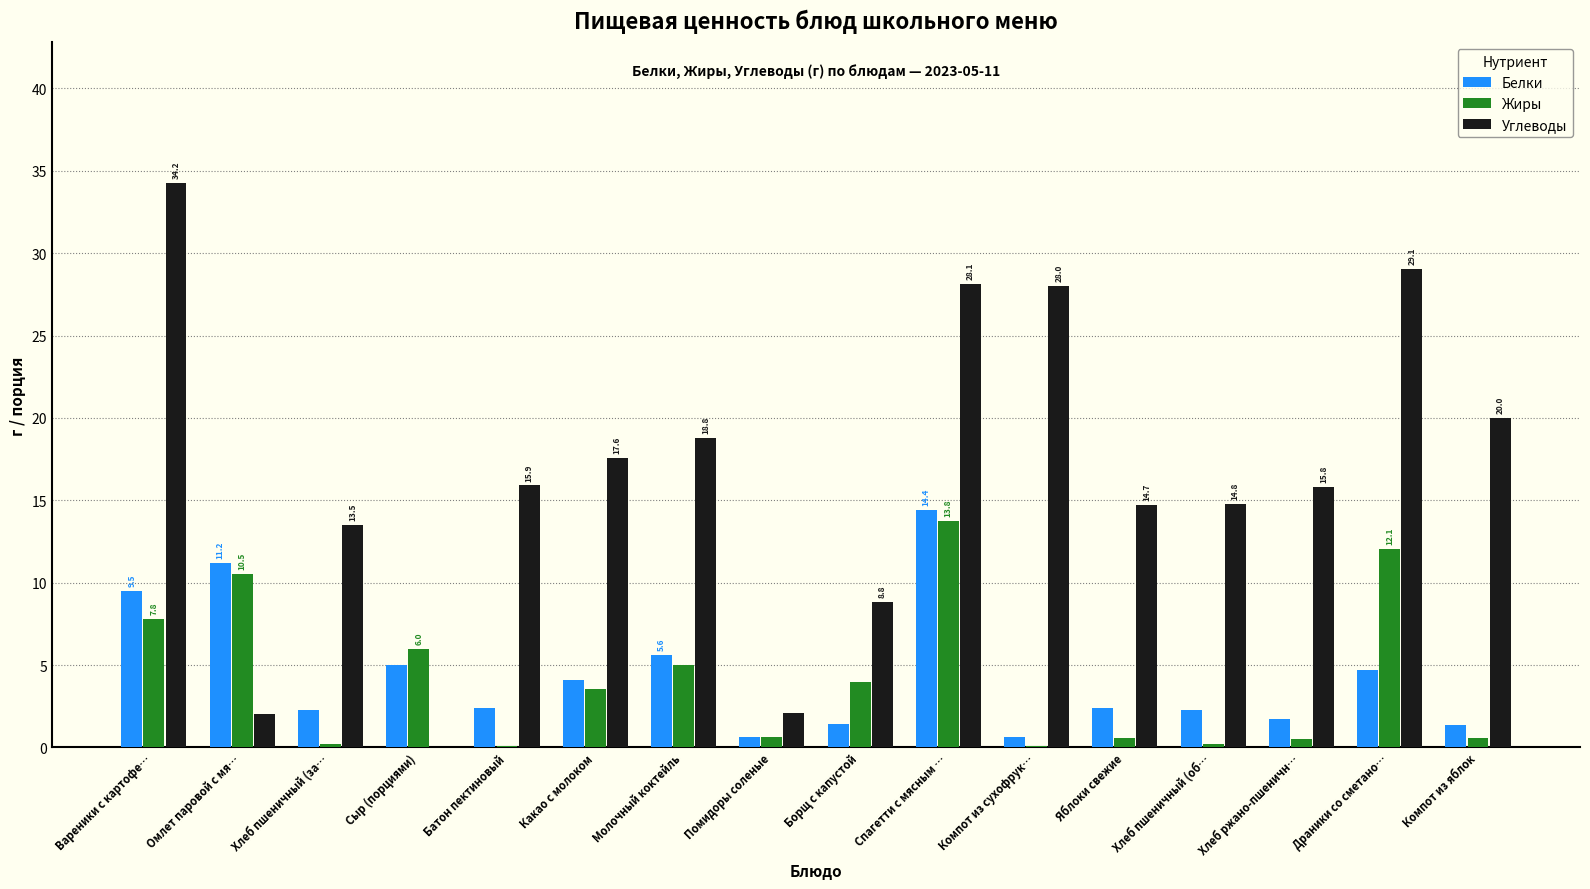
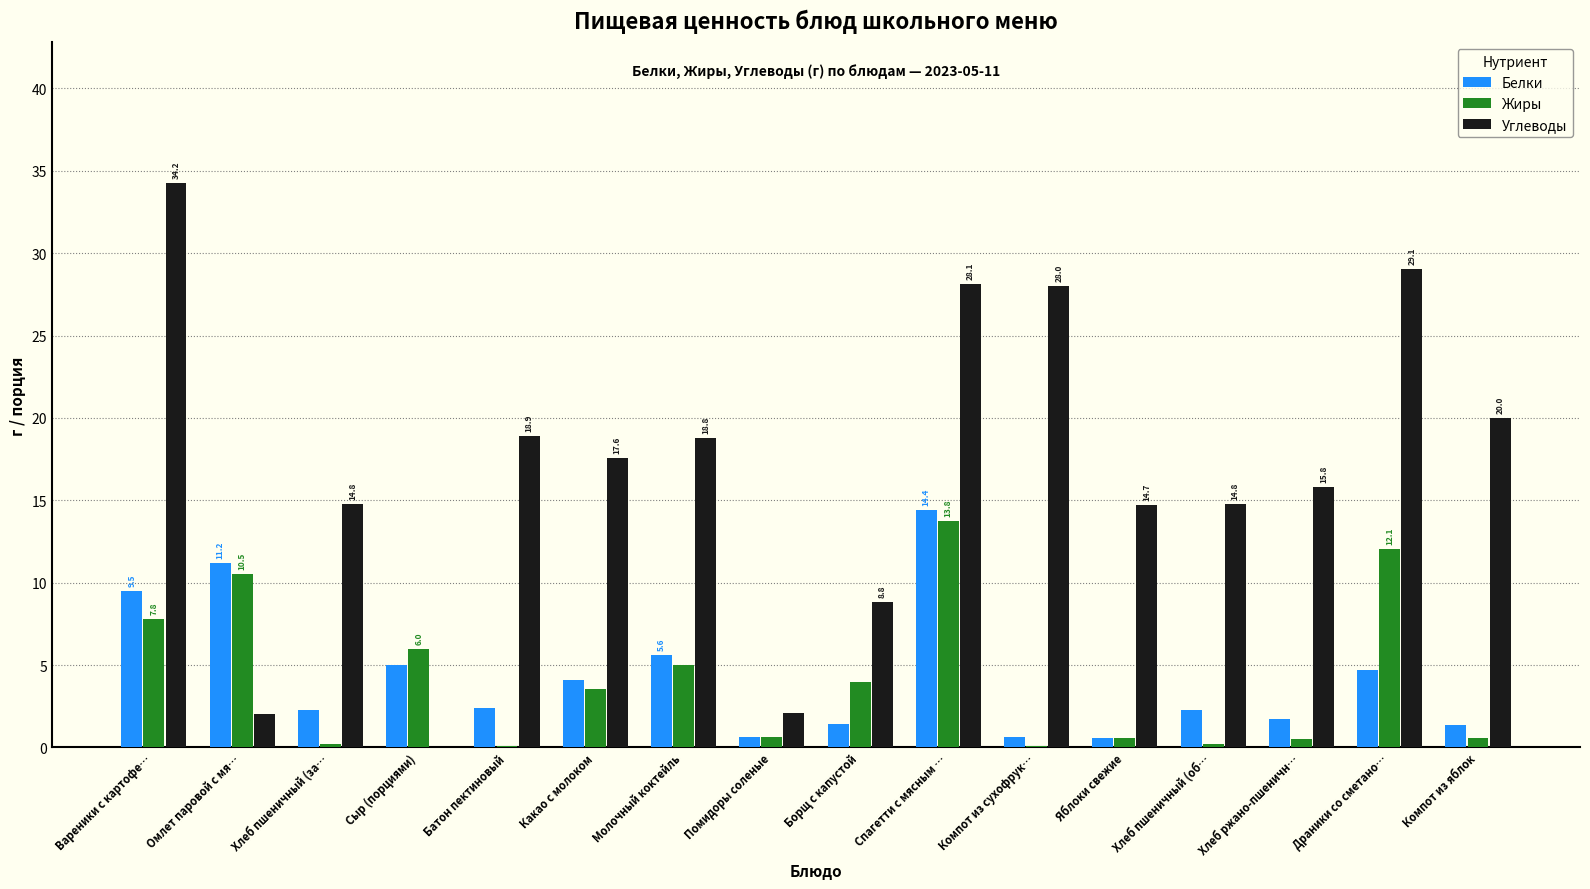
  {
    "Белки": {
      "Хлеб пшеничный (за…": 2.3,
      "Сыр (порциями)": 5.0,
      "Батон пектиновый": 2.4,
      "Какао с молоком": 4.1,
      "Помидоры соленые": 0.7,
      "Борщ с капустой": 1.4,
      "Компот из сухофрук…": 0.7,
-     "Яблоки свежие": 2.4,
+     "Яблоки свежие": 0.6,
      "Хлеб пшеничный (об…": 2.3,
      "Хлеб ржано-пшеничн…": 1.7,
      "Драники со сметано…": 4.7,
      "Компот из яблок": 1.4
    },
    "Жиры": {
      "Вареники с картофе…": 7.8,
      "Омлет паровой с мя…": 10.5,
      "Сыр (порциями)": 6.0,
      "Спагетти с мясным …": 13.8,
      "Драники со сметано…": 12.1
    },
    "Углеводы": {
      "Вареники с картофе…": 34.2,
-     "Хлеб пшеничный (за…": 13.5,
-     "Батон пектиновый": 15.9,
+     "Хлеб пшеничный (за…": 14.8,
+     "Батон пектиновый": 18.9,
      "Какао с молоком": 17.6,
      "Молочный коктейль": 18.8,
      "Борщ с капустой": 8.8,
      "Спагетти с мясным …": 28.1,
      "Компот из сухофрук…": 28.0,
      "Яблоки свежие": 14.7,
      "Хлеб пшеничный (об…": 14.8,
      "Хлеб ржано-пшеничн…": 15.8,
      "Драники со сметано…": 29.1,
      "Компот из яблок": 20.0
    }
  }
